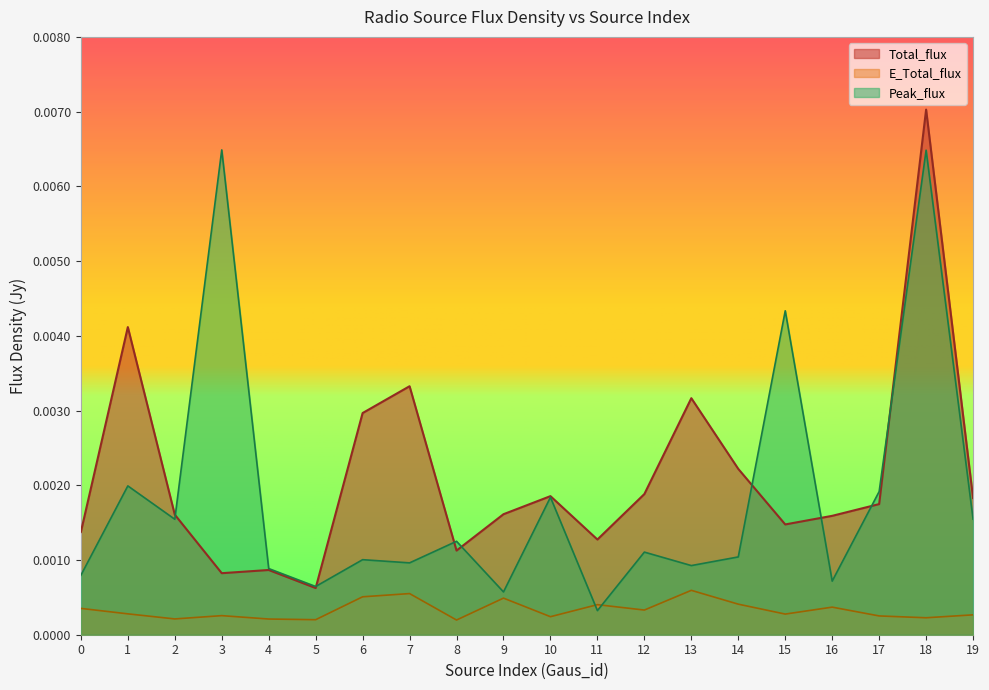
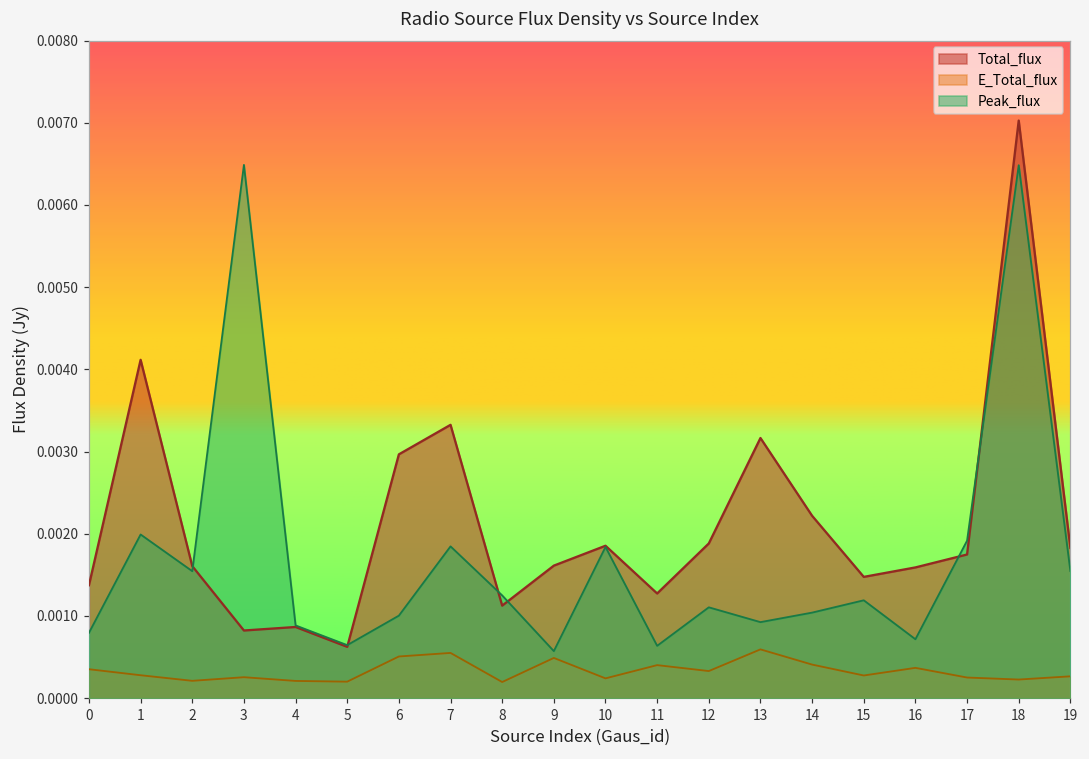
  {
    "Peak_flux": {
      "0": 0.0008,
      "1": 0.0020,
      "2": 0.0015,
      "3": 0.0065,
      "6": 0.0010,
-     "7": 0.0010,
+     "7": 0.0018,
      "8": 0.0013,
      "9": 0.0006,
-     "11": 0.0003,
+     "11": 0.0006,
      "12": 0.0011,
      "13": 0.0009,
      "14": 0.0010,
-     "15": 0.0043,
+     "15": 0.0012,
      "16": 0.0007,
      "17": 0.0019,
      "18": 0.0065,
      "19": 0.0015
    }
  }
